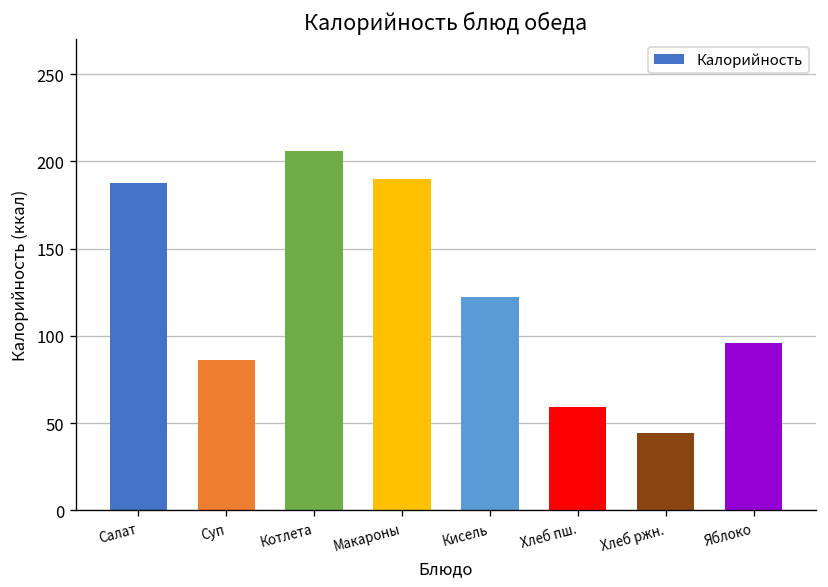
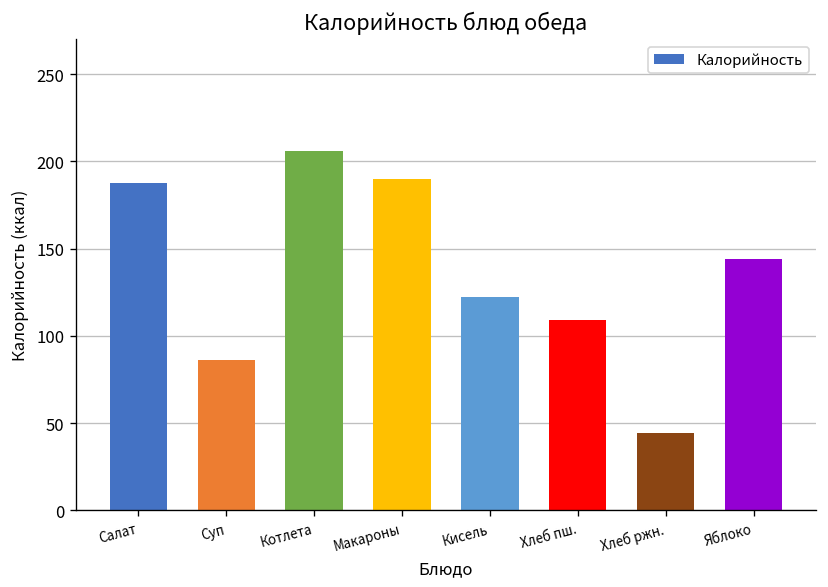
  {
    "Салат": 188,
    "Суп": 86,
    "Котлета": 206,
    "Макароны": 190,
    "Кисель": 122,
-   "Хлеб пш.": 59,
+   "Хлеб пш.": 109,
    "Хлеб ржн.": 44,
-   "Яблоко": 96
+   "Яблоко": 144
  }
